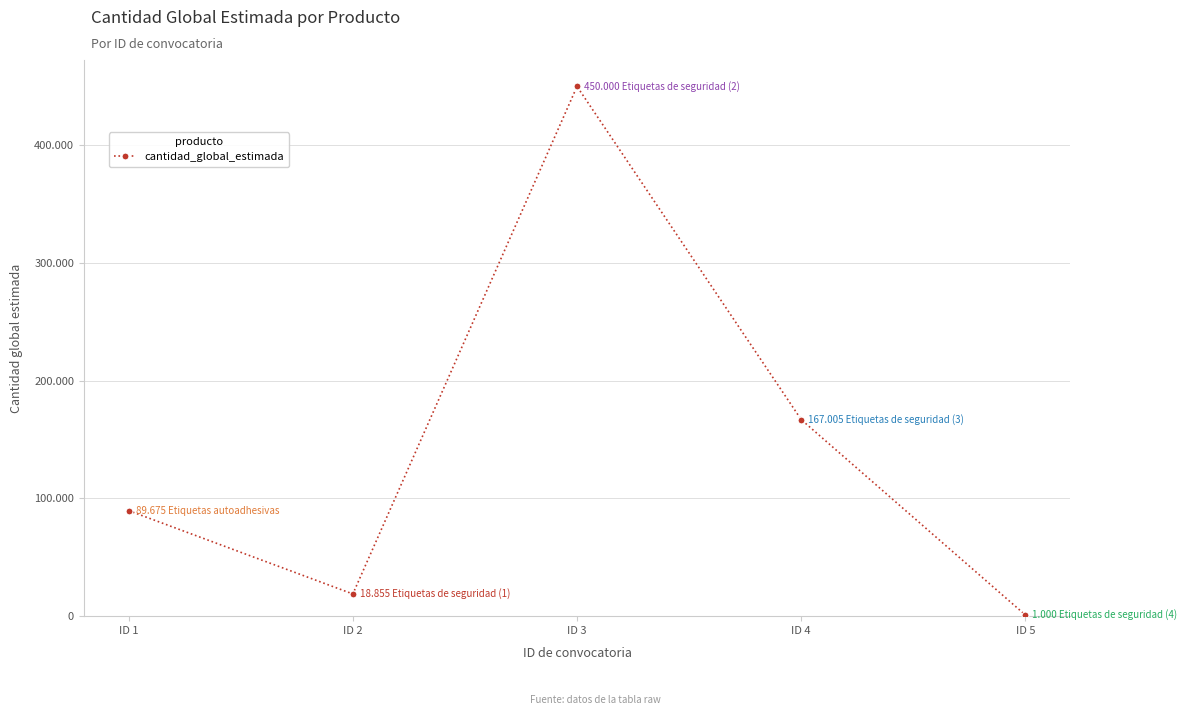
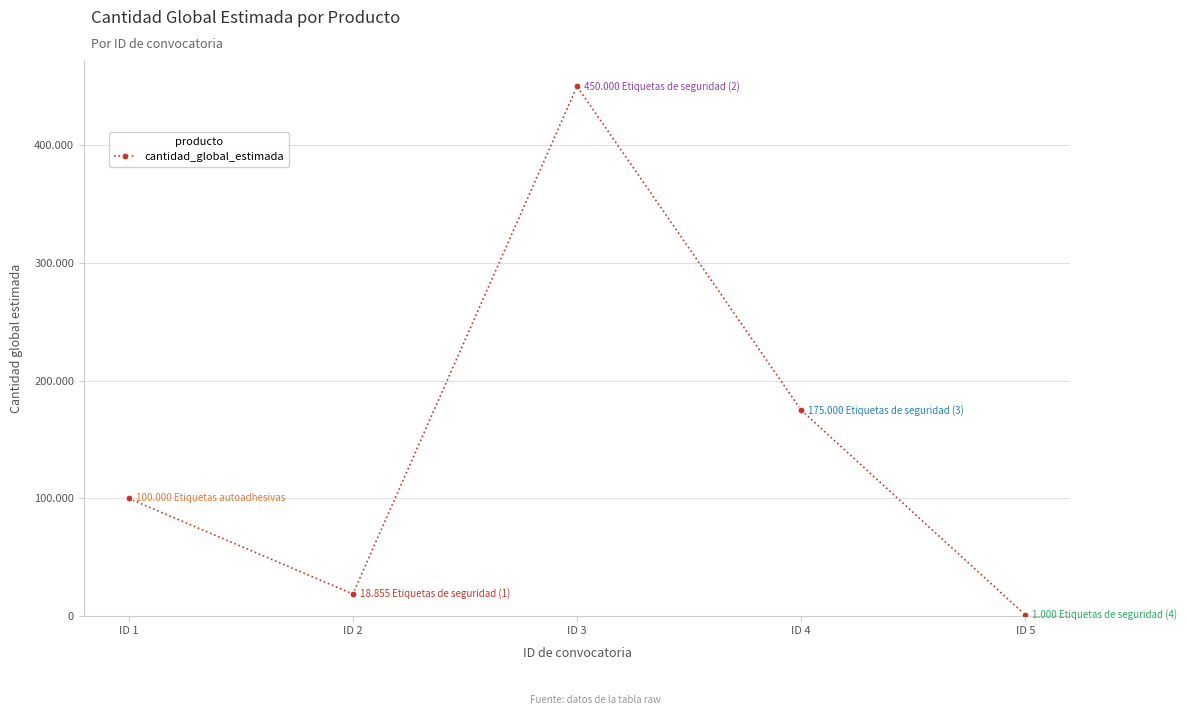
  {
-   "ID 1": 89.675,
-   "ID 4": 167.005
+   "ID 1": 100.000,
+   "ID 4": 175.000
  }
